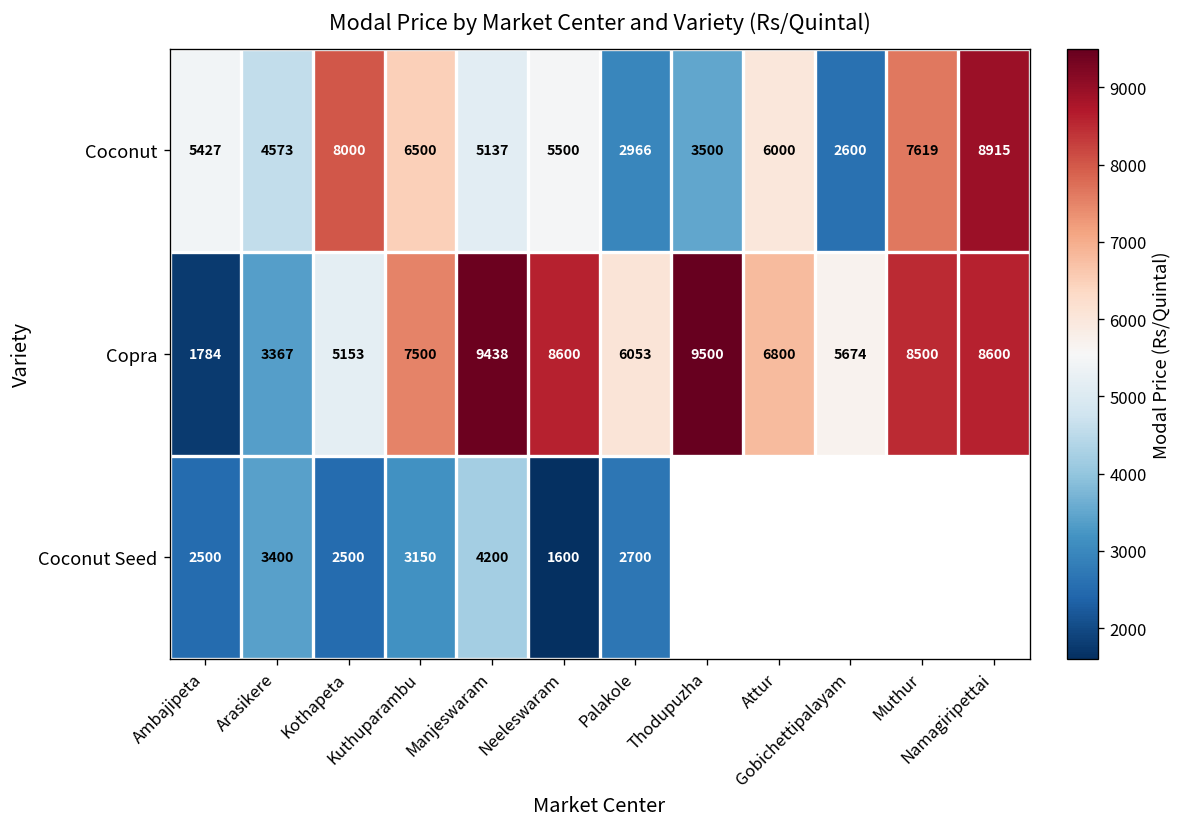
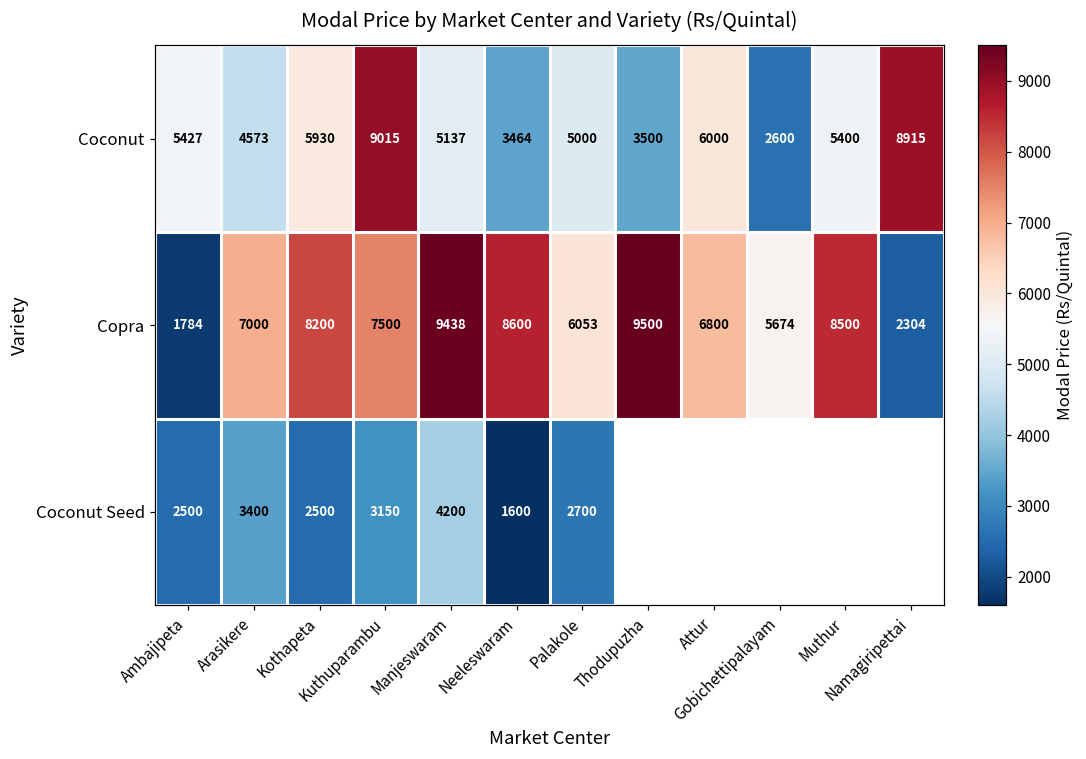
  {
    "Coconut": {
      "Ambajipeta": 5427,
      "Arasikere": 4573,
-     "Kothapeta": 8000,
-     "Kuthuparambu": 6500,
+     "Kothapeta": 5930,
+     "Kuthuparambu": 9015,
      "Manjeswaram": 5137,
-     "Neeleswaram": 5500,
-     "Palakole": 2966,
+     "Neeleswaram": 3464,
+     "Palakole": 5000,
      "Thodupuzha": 3500,
      "Attur": 6000,
      "Gobichettipalayam": 2600,
-     "Muthur": 7619,
+     "Muthur": 5400,
      "Namagiripettai": 8915
    },
    "Copra": {
      "Ambajipeta": 1784,
-     "Arasikere": 3367,
-     "Kothapeta": 5153,
+     "Arasikere": 7000,
+     "Kothapeta": 8200,
      "Kuthuparambu": 7500,
      "Manjeswaram": 9438,
      "Neeleswaram": 8600,
      "Palakole": 6053,
      "Thodupuzha": 9500,
      "Attur": 6800,
      "Gobichettipalayam": 5674,
      "Muthur": 8500,
-     "Namagiripettai": 8600
+     "Namagiripettai": 2304
    },
    "Coconut Seed": {
      "Ambajipeta": 2500,
      "Arasikere": 3400,
      "Kothapeta": 2500,
      "Kuthuparambu": 3150,
      "Manjeswaram": 4200,
      "Neeleswaram": 1600,
      "Palakole": 2700
    }
  }
